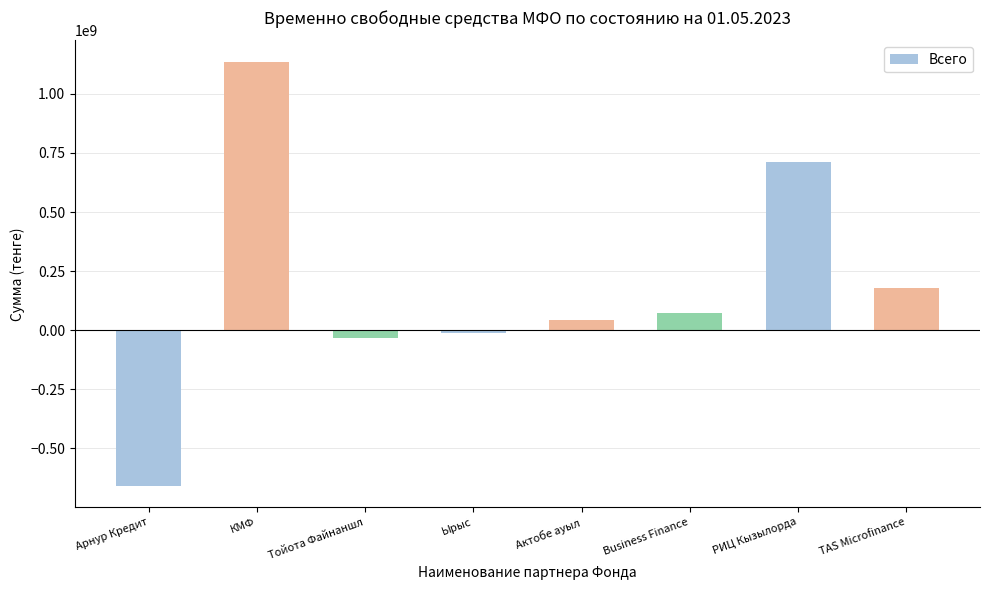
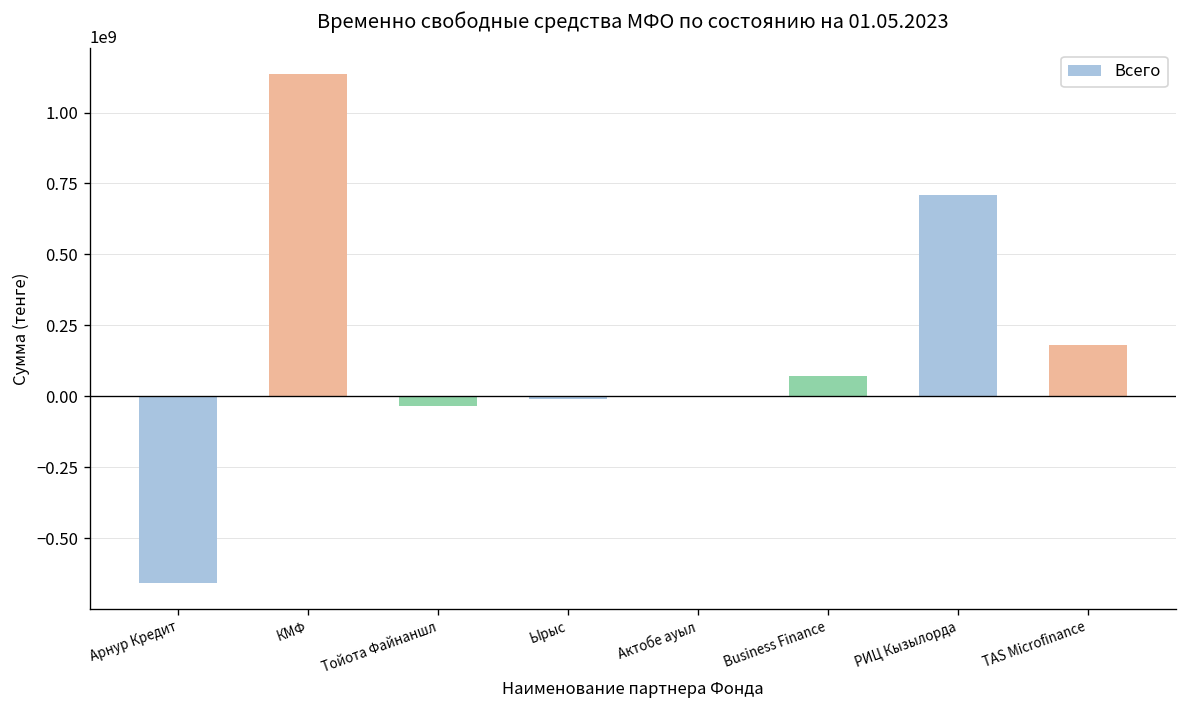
  {
    "Арнур Кредит": -660000000,
    "КМФ": 1140000000,
    "Тойота Файнаншл": -30000000,
    "Ырыс": -10000000,
-   "Актобе ауыл": 40000000,
+   "Актобе ауыл": 0,
    "Business Finance": 70000000,
    "РИЦ Кызылорда": 710000000,
    "TAS Microfinance": 180000000
  }
